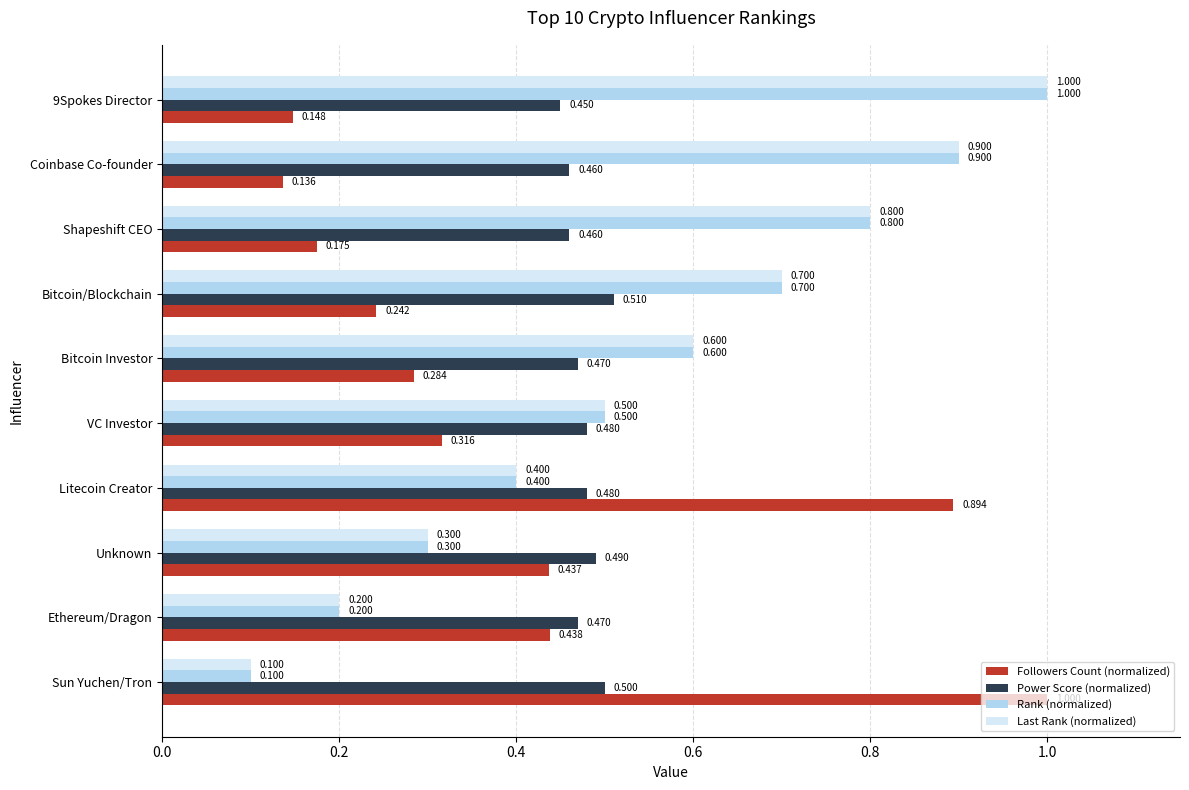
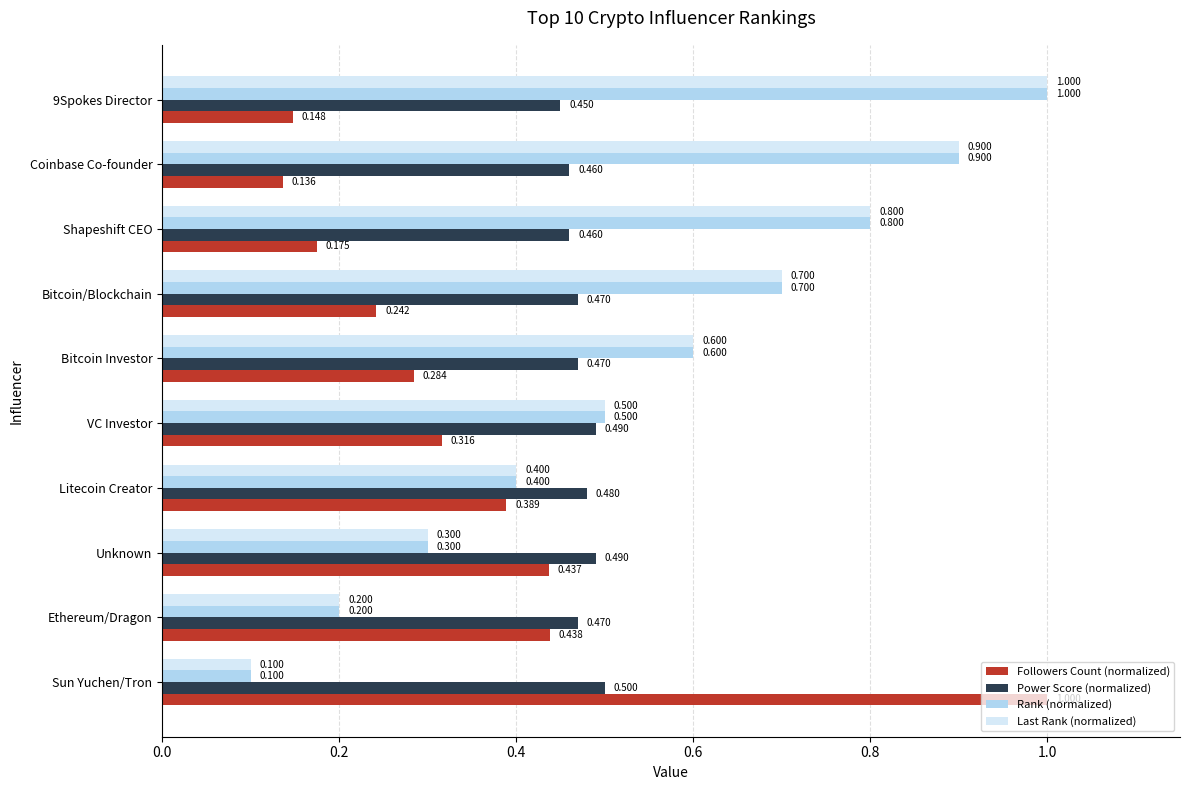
  {
    "Power Score (normalized)": {
      "9Spokes Director": 0.450,
      "Coinbase Co-founder": 0.460,
      "Shapeshift CEO": 0.460,
-     "Bitcoin/Blockchain": 0.510,
+     "Bitcoin/Blockchain": 0.470,
      "Bitcoin Investor": 0.470,
-     "VC Investor": 0.480,
+     "VC Investor": 0.490,
      "Litecoin Creator": 0.480,
      "Unknown": 0.490,
      "Ethereum/Dragon": 0.470,
      "Sun Yuchen/Tron": 0.500
    },
    "Followers Count (normalized)": {
      "9Spokes Director": 0.148,
      "Coinbase Co-founder": 0.136,
      "Shapeshift CEO": 0.175,
      "Bitcoin/Blockchain": 0.242,
      "Bitcoin Investor": 0.284,
      "VC Investor": 0.316,
-     "Litecoin Creator": 0.894,
+     "Litecoin Creator": 0.389,
      "Unknown": 0.437,
      "Ethereum/Dragon": 0.438
    }
  }
